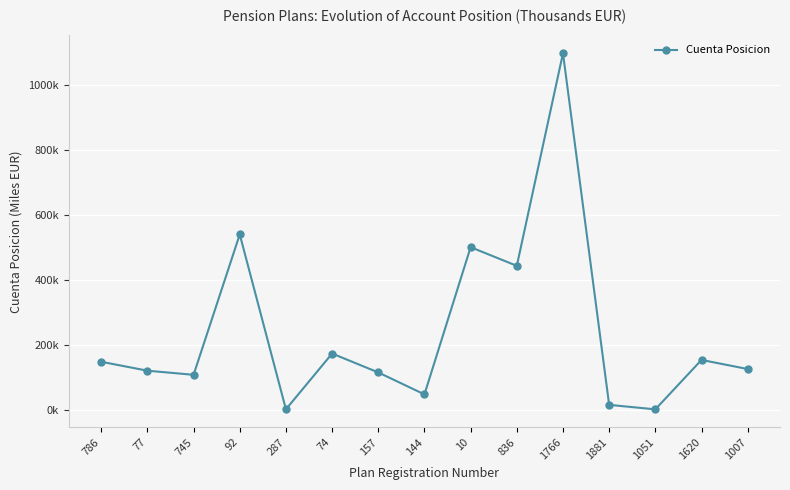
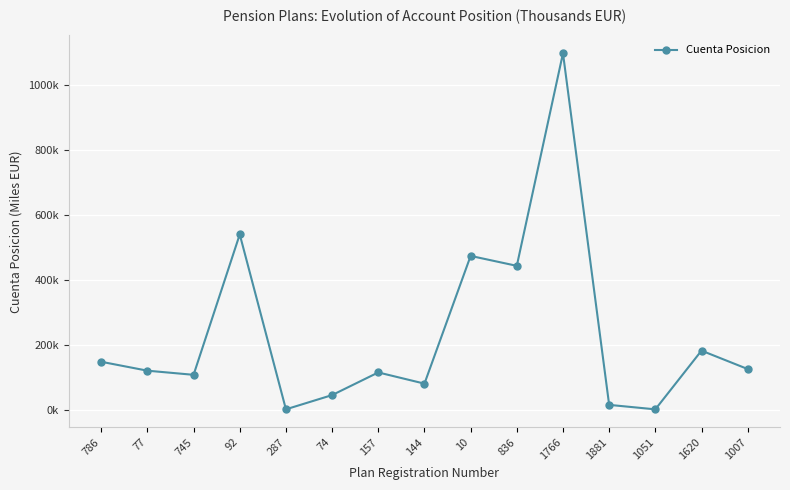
  {
    "786": 150000,
    "77": 120000,
    "745": 110000,
    "92": 540000,
    "287": 0,
-   "74": 170000,
+   "74": 50000,
    "157": 120000,
-   "144": 50000,
-   "10": 500000,
+   "144": 80000,
+   "10": 470000,
    "836": 440000,
    "1766": 1100000,
    "1881": 20000,
    "1051": 0,
-   "1620": 150000,
+   "1620": 180000,
    "1007": 130000
  }
